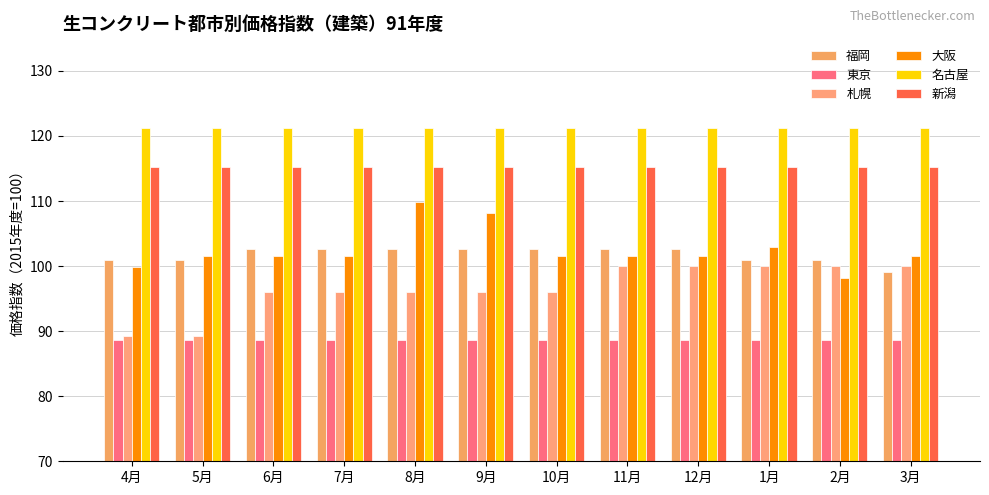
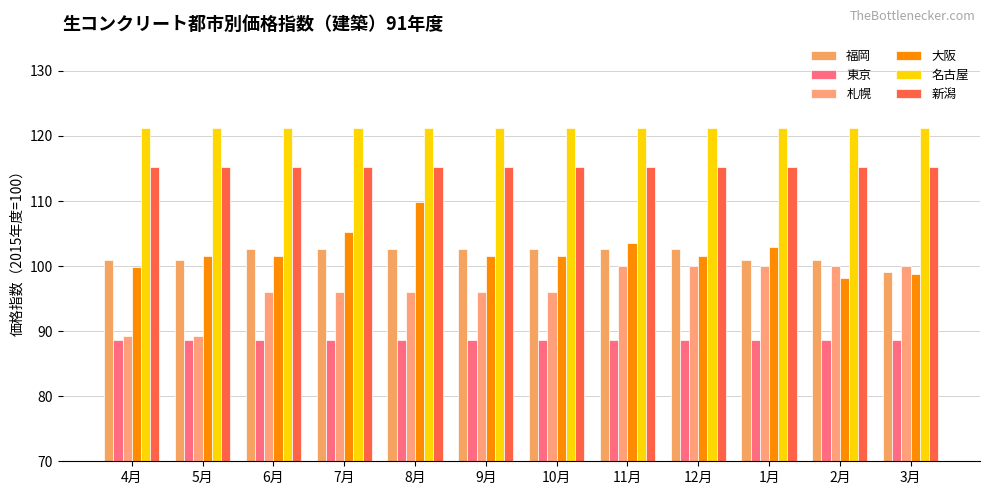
  {
    "大阪": {
      "4月": 100,
      "5月": 102,
      "6月": 102,
-     "7月": 102,
+     "7月": 105,
      "8月": 110,
-     "9月": 108,
+     "9月": 102,
      "10月": 102,
-     "11月": 102,
+     "11月": 104,
      "12月": 102,
      "1月": 103,
      "2月": 98,
-     "3月": 102
+     "3月": 99
    },
    "名古屋": {
      "4月": 121,
      "5月": 121,
      "6月": 121,
      "7月": 121,
      "8月": 121,
      "9月": 121,
      "10月": 121,
      "11月": 121,
      "12月": 121,
      "1月": 121,
      "2月": 121,
      "3月": 121
    }
  }
